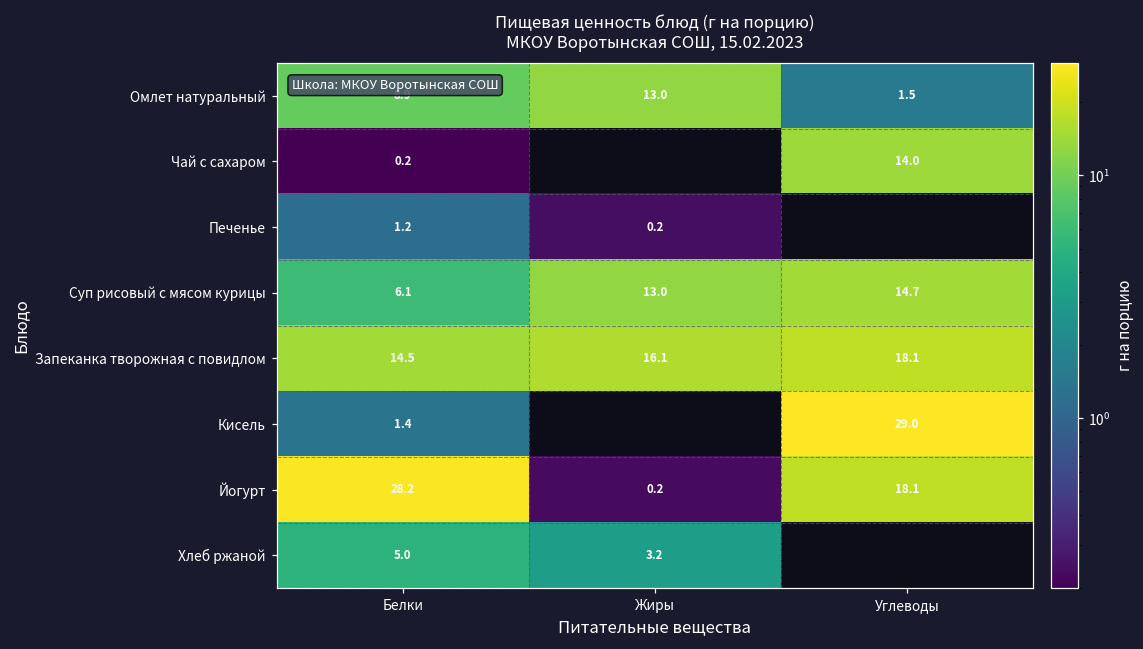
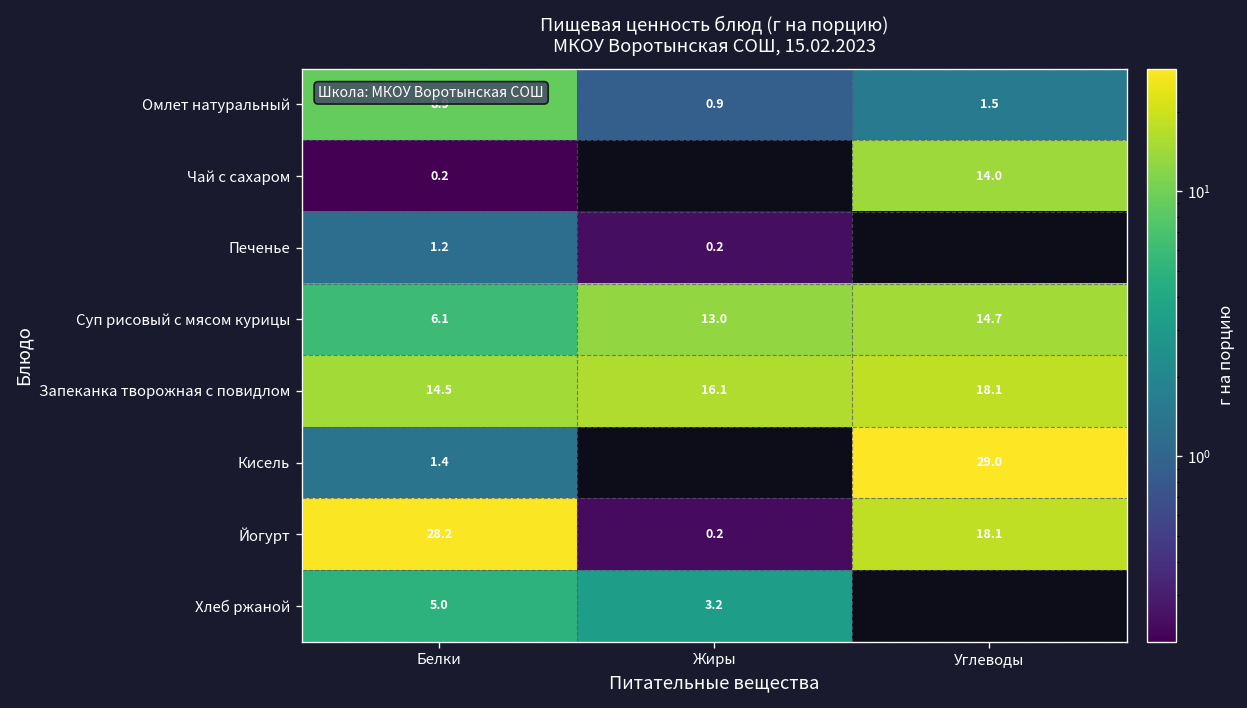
  {
    "Омлет натуральный": {
-     "Жиры": 13.0,
+     "Жиры": 0.9,
      "Углеводы": 1.5
    },
    "Чай с сахаром": {
      "Белки": 0.2,
      "Углеводы": 14.0
    },
    "Печенье": {
      "Белки": 1.2,
      "Жиры": 0.2
    },
    "Суп рисовый с мясом курицы": {
      "Белки": 6.1,
      "Жиры": 13.0,
      "Углеводы": 14.7
    },
    "Запеканка творожная с повидлом": {
      "Белки": 14.5,
      "Жиры": 16.1,
      "Углеводы": 18.1
    },
    "Кисель": {
      "Белки": 1.4,
      "Углеводы": 29.0
    },
    "Йогурт": {
      "Белки": 28.2,
      "Жиры": 0.2,
      "Углеводы": 18.1
    },
    "Хлеб ржаной": {
      "Белки": 5.0,
      "Жиры": 3.2
    }
  }
